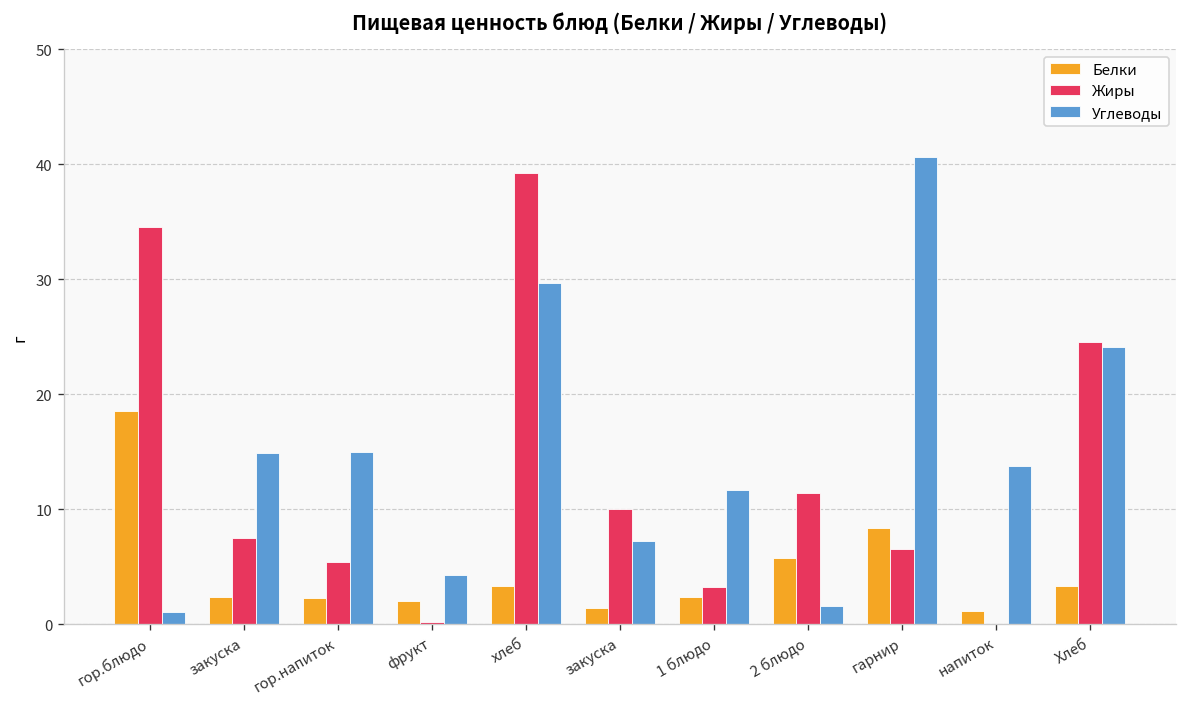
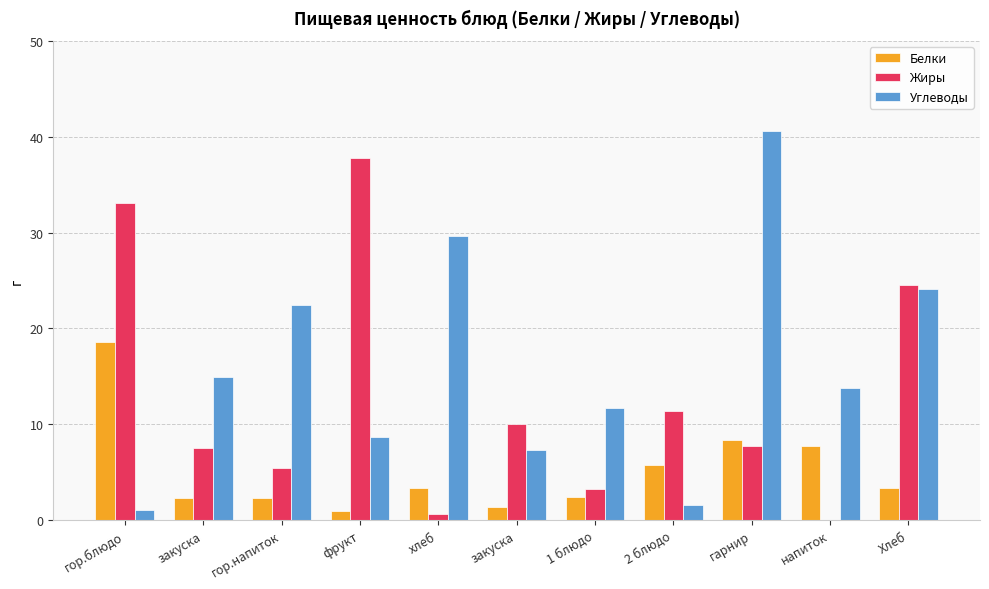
  {
    "Белки": {
      "гор.блюдо": 19,
      "гор.напиток": 2,
-     "фрукт": 2,
+     "фрукт": 1,
      "хлеб": 3,
      "1 блюдо": 2,
      "2 блюдо": 6,
      "гарнир": 8,
-     "напиток": 1,
+     "напиток": 8,
      "Хлеб": 3
    },
    "Жиры": {
-     "гор.блюдо": 35,
+     "гор.блюдо": 33,
      "гор.напиток": 5,
-     "фрукт": 0,
-     "хлеб": 39,
+     "фрукт": 38,
+     "хлеб": 1,
      "1 блюдо": 3,
      "2 блюдо": 11,
-     "гарнир": 7,
+     "гарнир": 8,
      "напиток": 0,
      "Хлеб": 25
    },
    "Углеводы": {
      "гор.блюдо": 1,
-     "гор.напиток": 15,
-     "фрукт": 4,
+     "гор.напиток": 22,
+     "фрукт": 9,
      "хлеб": 30,
      "1 блюдо": 12,
      "2 блюдо": 2,
      "гарнир": 41,
      "напиток": 14,
      "Хлеб": 24
    }
  }
